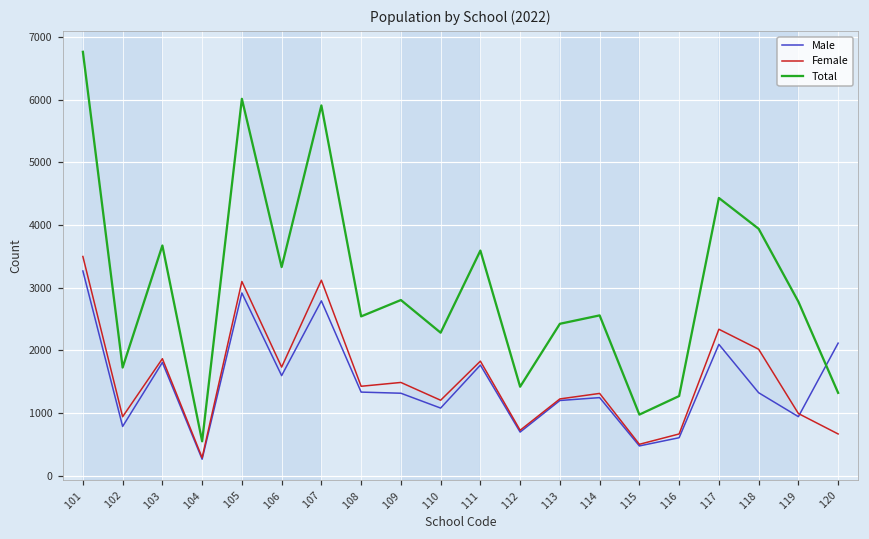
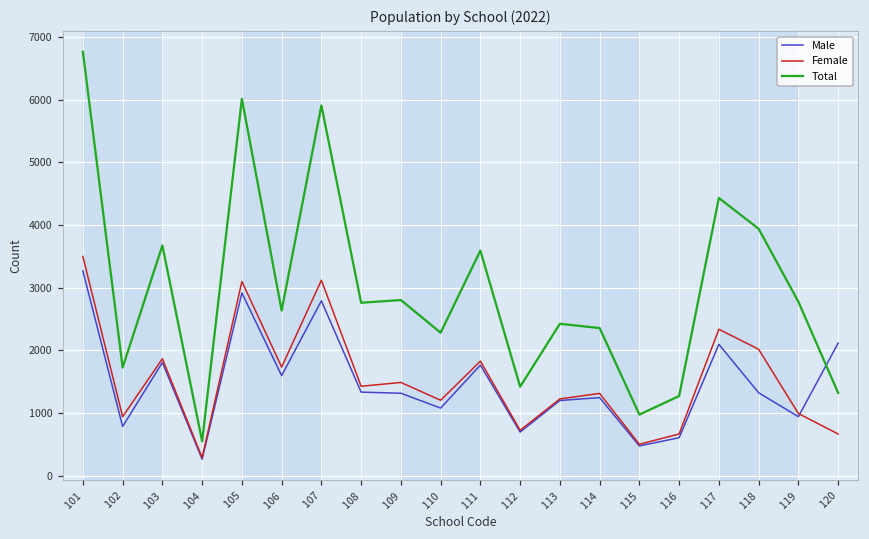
  {
    "Male": {
      "101": 3300,
      "102": 800,
      "103": 1800,
      "105": 2900,
      "106": 1600,
      "107": 2800,
      "108": 1300,
      "109": 1300,
      "110": 1100,
      "111": 1800,
      "114": 1200,
      "116": 600,
      "117": 2100,
      "118": 1300,
      "119": 900,
      "120": 2100
    },
    "Female": {
      "101": 3500,
      "102": 900,
      "103": 1900,
      "105": 3100,
      "106": 1700,
      "107": 3100,
      "108": 1400,
      "109": 1500,
      "110": 1200,
      "111": 1800,
      "114": 1300,
      "116": 700,
      "117": 2300,
      "118": 2000,
      "119": 1000,
      "120": 700
    },
    "Total": {
      "101": 6800,
      "102": 1700,
      "103": 3700,
      "104": 500,
      "105": 6000,
-     "106": 3300,
+     "106": 2600,
      "107": 5900,
-     "108": 2500,
+     "108": 2800,
      "109": 2800,
      "110": 2300,
      "111": 3600,
      "112": 1400,
      "113": 2400,
-     "114": 2600,
+     "114": 2400,
      "115": 1000,
      "116": 1300,
      "117": 4400,
      "118": 3900,
      "119": 2800,
      "120": 1300
    }
  }
